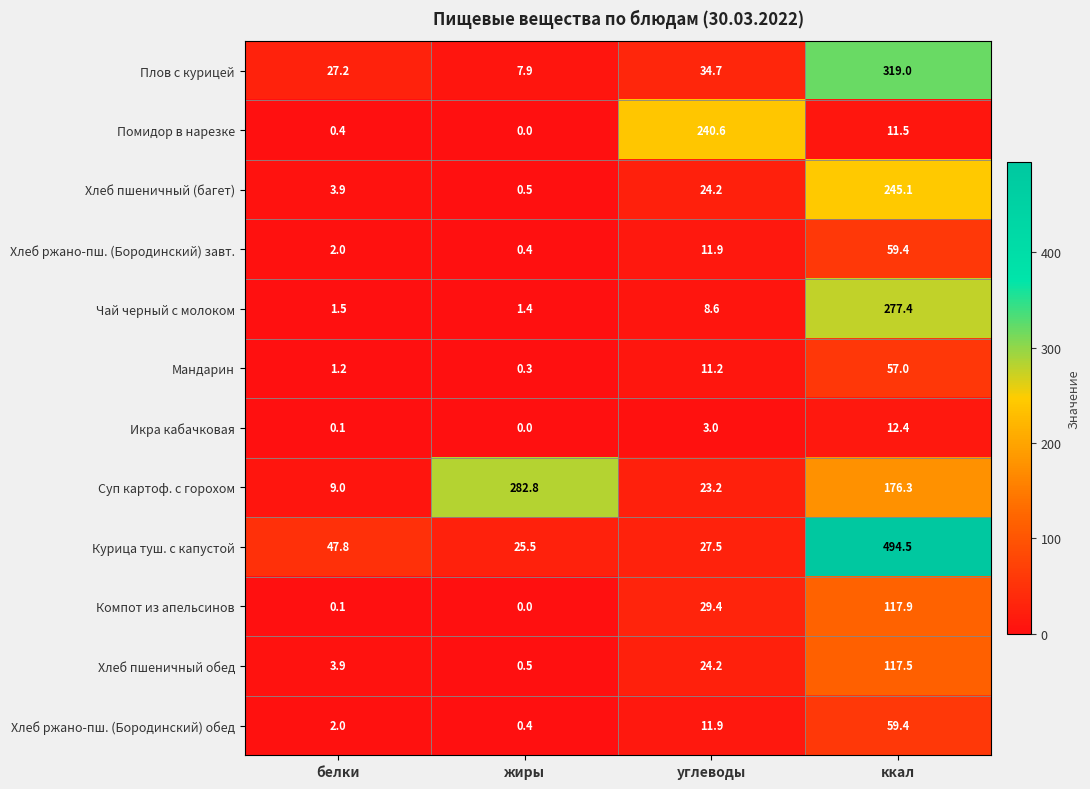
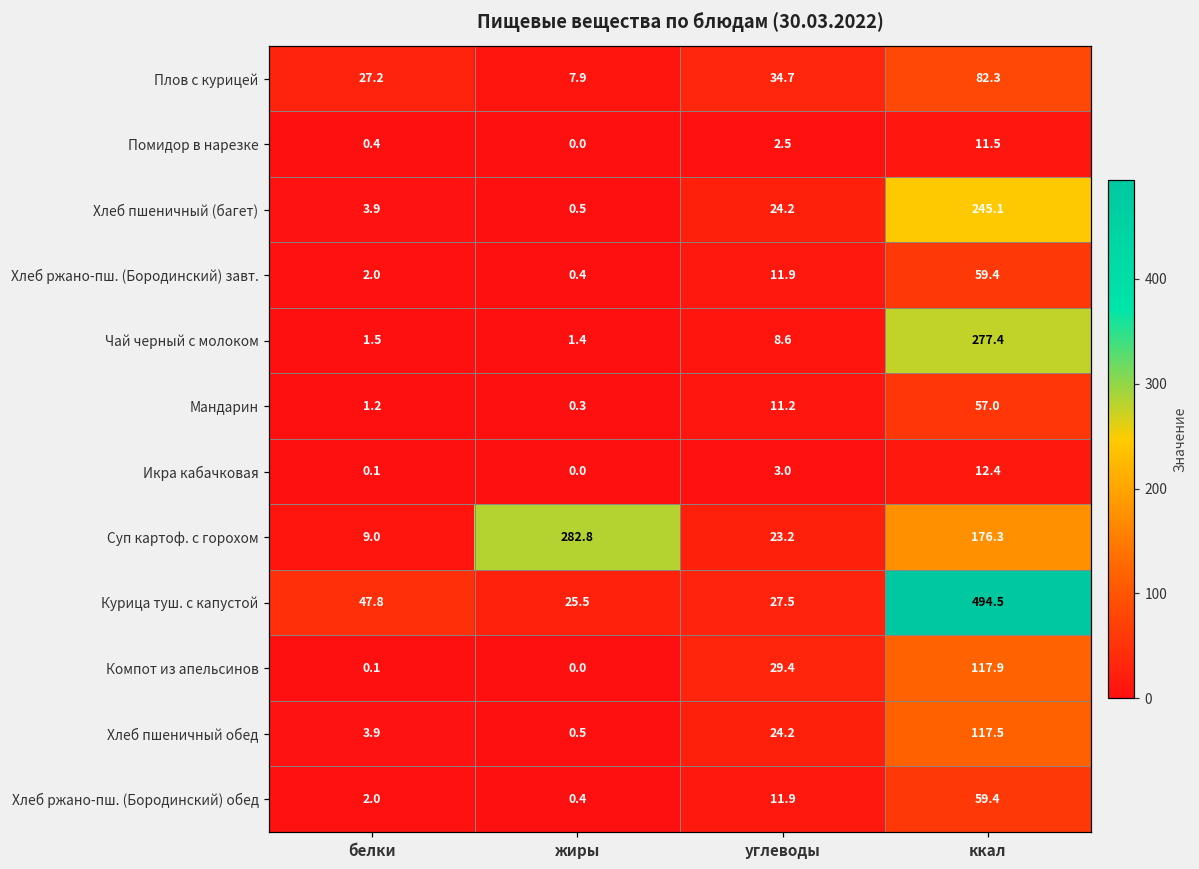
  {
    "Плов с курицей": {
      "белки": 27.2,
      "жиры": 7.9,
      "углеводы": 34.7,
-     "ккал": 319.0
+     "ккал": 82.3
    },
    "Помидор в нарезке": {
      "белки": 0.4,
      "жиры": 0.0,
-     "углеводы": 240.6,
+     "углеводы": 2.5,
      "ккал": 11.5
    },
    "Хлеб пшеничный (багет)": {
      "белки": 3.9,
      "жиры": 0.5,
      "углеводы": 24.2,
      "ккал": 245.1
    },
    "Хлеб ржано-пш. (Бородинский) завт.": {
      "белки": 2.0,
      "жиры": 0.4,
      "углеводы": 11.9,
      "ккал": 59.4
    },
    "Чай черный с молоком": {
      "белки": 1.5,
      "жиры": 1.4,
      "углеводы": 8.6,
      "ккал": 277.4
    },
    "Мандарин": {
      "белки": 1.2,
      "жиры": 0.3,
      "углеводы": 11.2,
      "ккал": 57.0
    },
    "Икра кабачковая": {
      "белки": 0.1,
      "жиры": 0.0,
      "углеводы": 3.0,
      "ккал": 12.4
    },
    "Суп картоф. с горохом": {
      "белки": 9.0,
      "жиры": 282.8,
      "углеводы": 23.2,
      "ккал": 176.3
    },
    "Курица туш. с капустой": {
      "белки": 47.8,
      "жиры": 25.5,
      "углеводы": 27.5,
      "ккал": 494.5
    },
    "Компот из апельсинов": {
      "белки": 0.1,
      "жиры": 0.0,
      "углеводы": 29.4,
      "ккал": 117.9
    },
    "Хлеб пшеничный обед": {
      "белки": 3.9,
      "жиры": 0.5,
      "углеводы": 24.2,
      "ккал": 117.5
    },
    "Хлеб ржано-пш. (Бородинский) обед": {
      "белки": 2.0,
      "жиры": 0.4,
      "углеводы": 11.9,
      "ккал": 59.4
    }
  }
